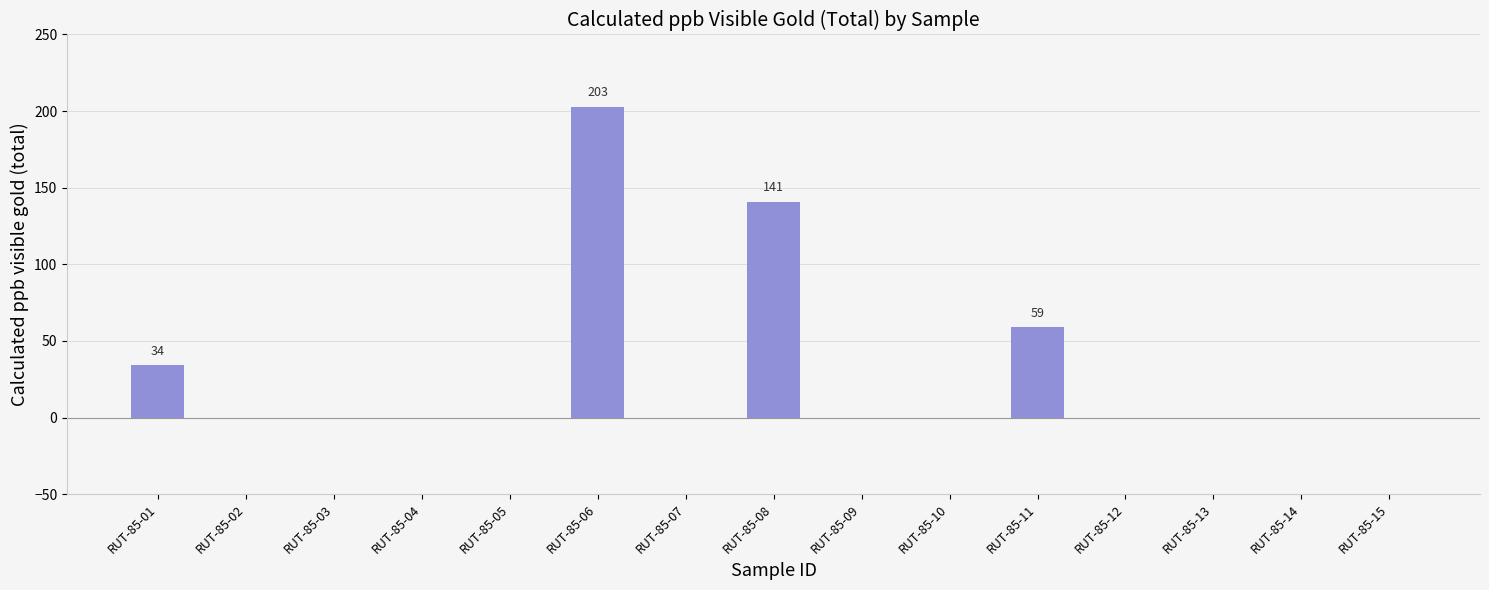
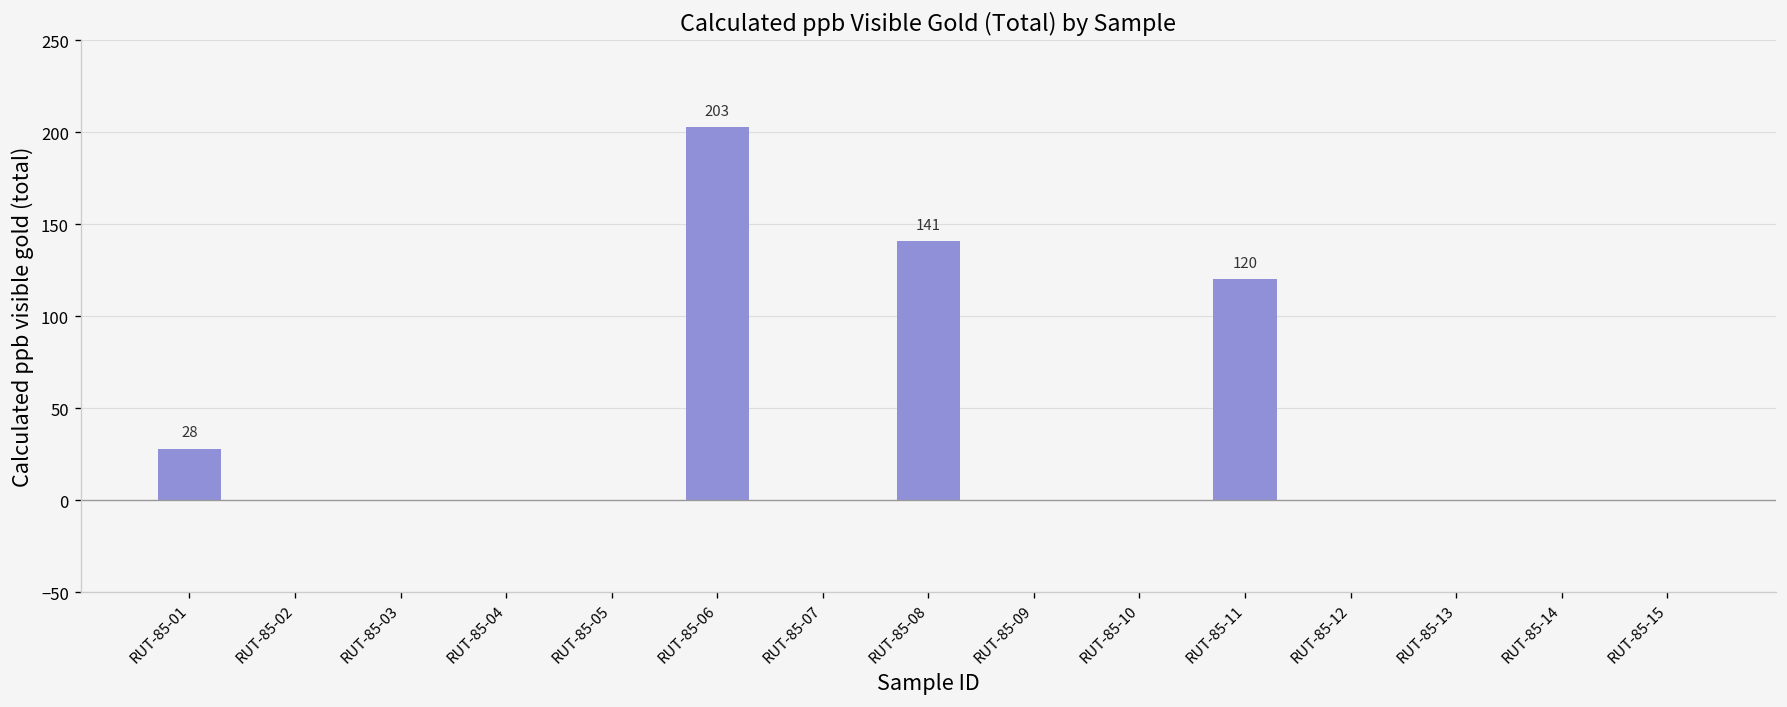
  {
-   "RUT-85-01": 34,
+   "RUT-85-01": 28,
    "RUT-85-06": 203,
    "RUT-85-08": 141,
-   "RUT-85-11": 59
+   "RUT-85-11": 120
  }
